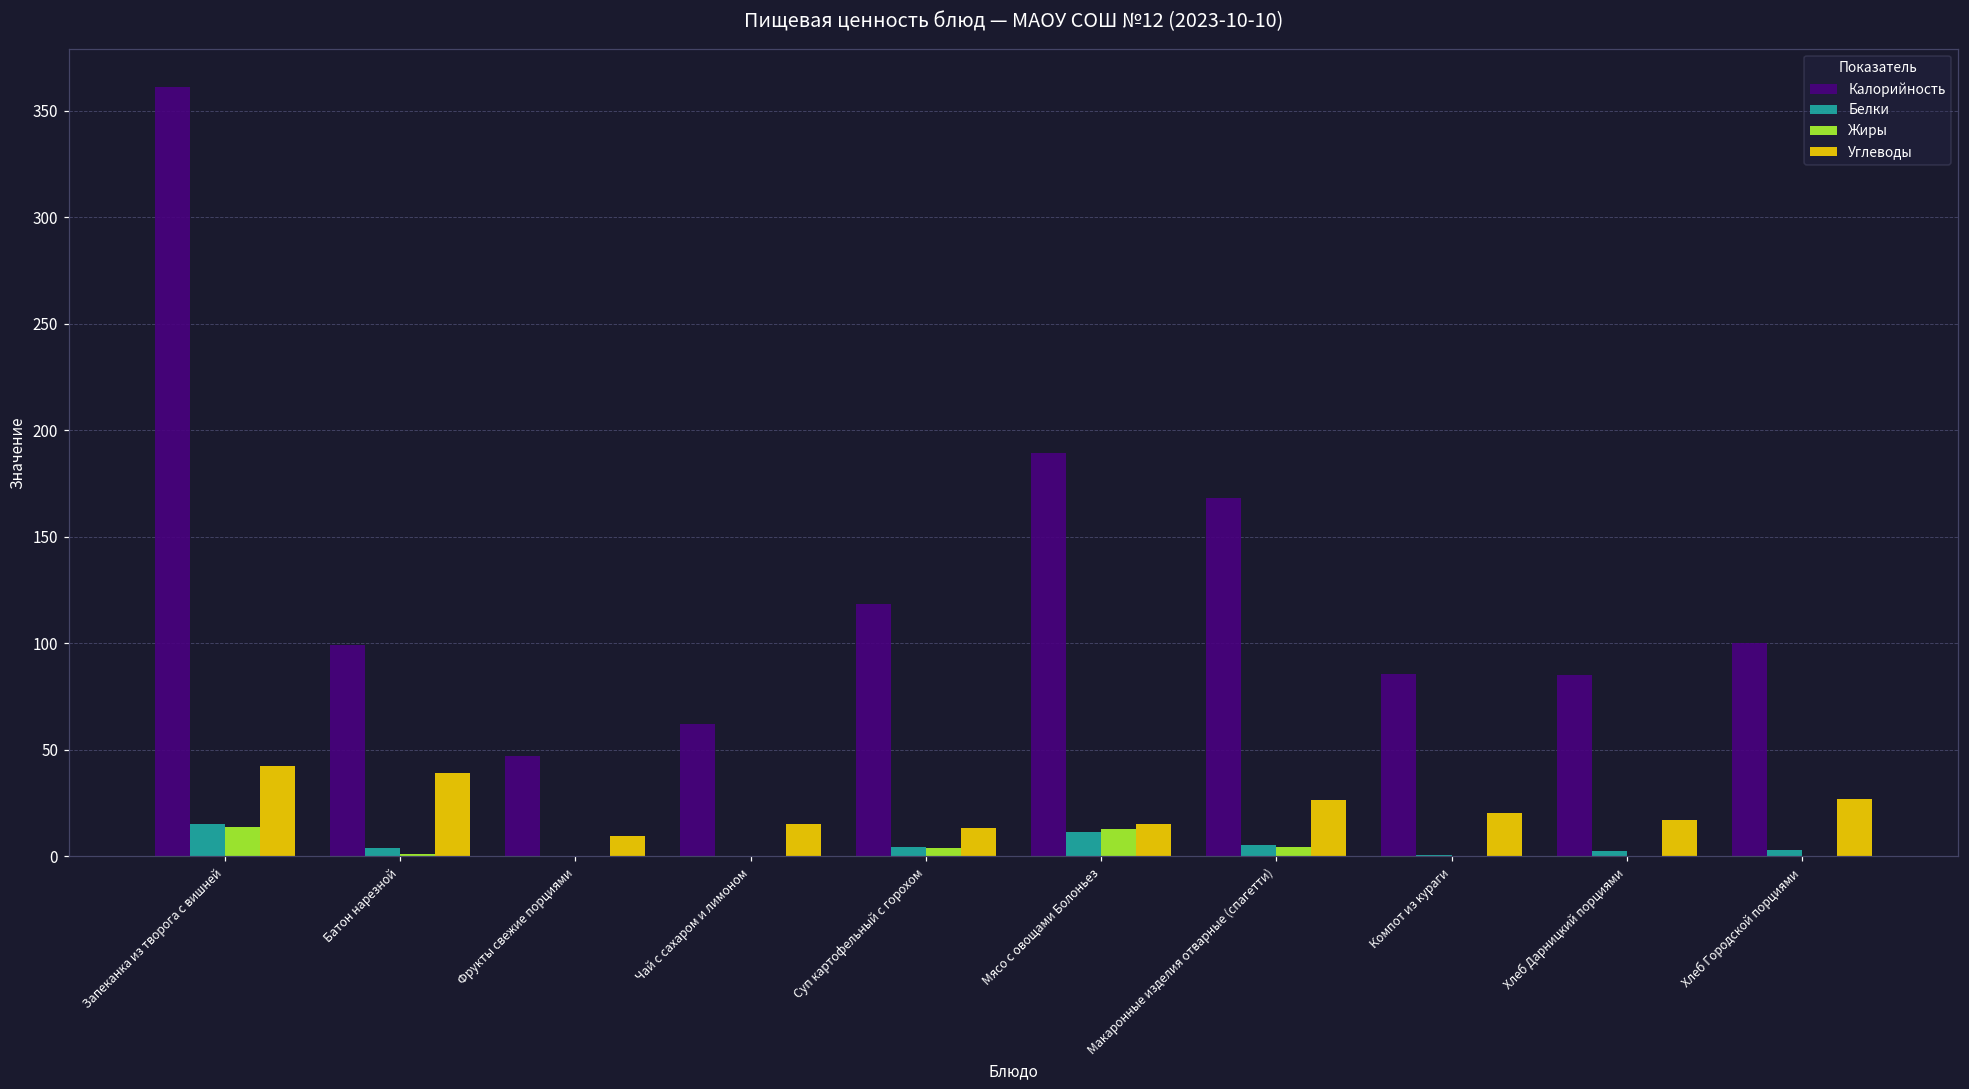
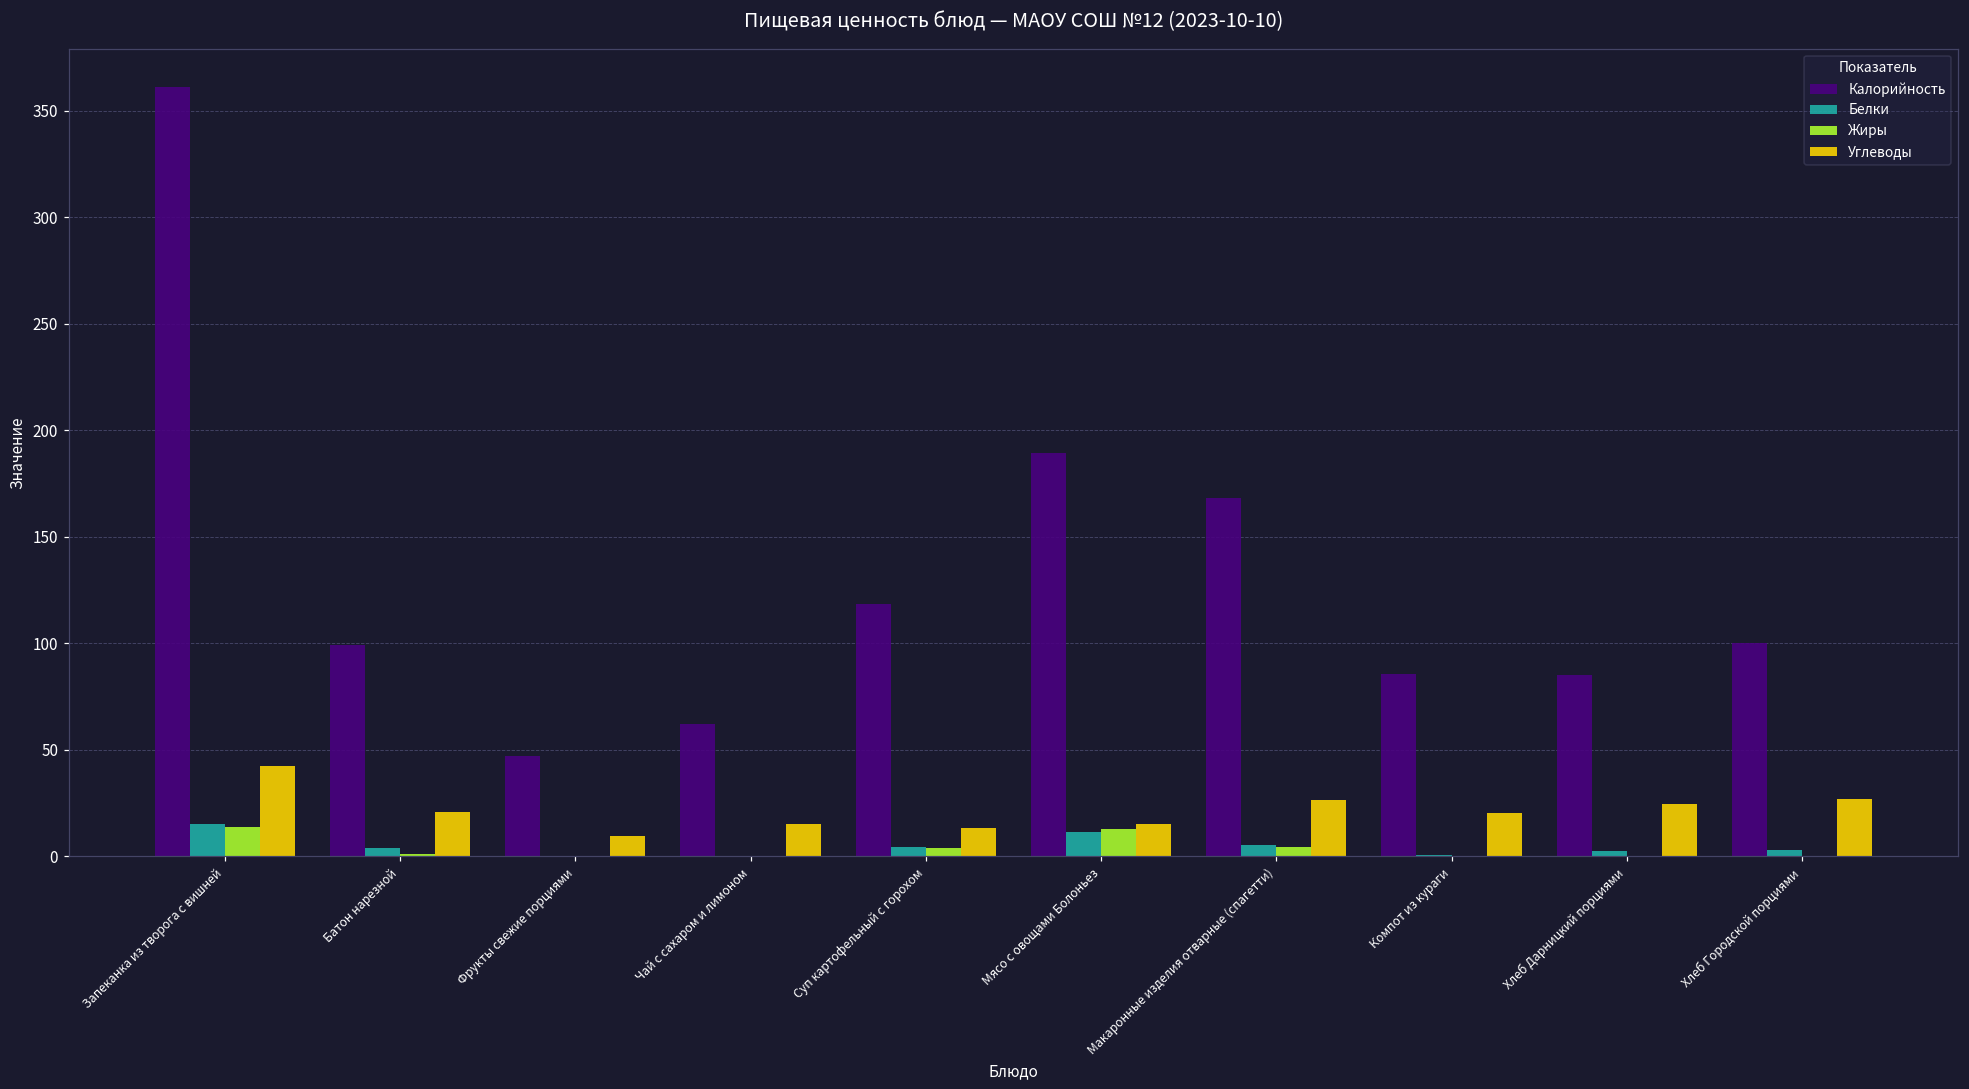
  {
    "Калорийность": {
      "Запеканка из творога с вишней": 361,
      "Батон нарезной": 99,
      "Фрукты свежие порциями": 47,
      "Чай с сахаром и лимоном": 62,
      "Суп картофельный с горохом": 119,
      "Мясо с овощами Болоньез": 190,
      "Макаронные изделия отварные (спагетти)": 168,
      "Компот из кураги": 86,
      "Хлеб Дарницкий порциями": 85,
      "Хлеб Городской порциями": 100
    },
    "Белки": {
      "Запеканка из творога с вишней": 15,
      "Батон нарезной": 4,
      "Суп картофельный с горохом": 4,
      "Мясо с овощами Болоньез": 12,
      "Макаронные изделия отварные (спагетти)": 6,
      "Хлеб Дарницкий порциями": 3,
      "Хлеб Городской порциями": 3
    },
    "Жиры": {
      "Запеканка из творога с вишней": 14,
      "Суп картофельный с горохом": 4,
      "Мясо с овощами Болоньез": 13,
      "Макаронные изделия отварные (спагетти)": 5
    },
    "Углеводы": {
      "Запеканка из творога с вишней": 42,
-     "Батон нарезной": 39,
+     "Батон нарезной": 21,
      "Фрукты свежие порциями": 10,
      "Чай с сахаром и лимоном": 15,
      "Суп картофельный с горохом": 13,
      "Мясо с овощами Болоньез": 15,
      "Макаронные изделия отварные (спагетти)": 26,
      "Компот из кураги": 20,
-     "Хлеб Дарницкий порциями": 17,
+     "Хлеб Дарницкий порциями": 24,
      "Хлеб Городской порциями": 27
    }
  }
